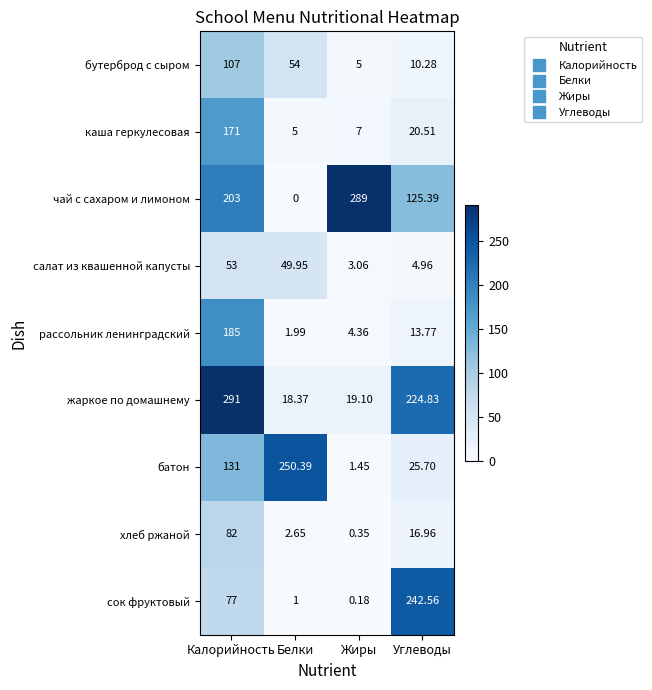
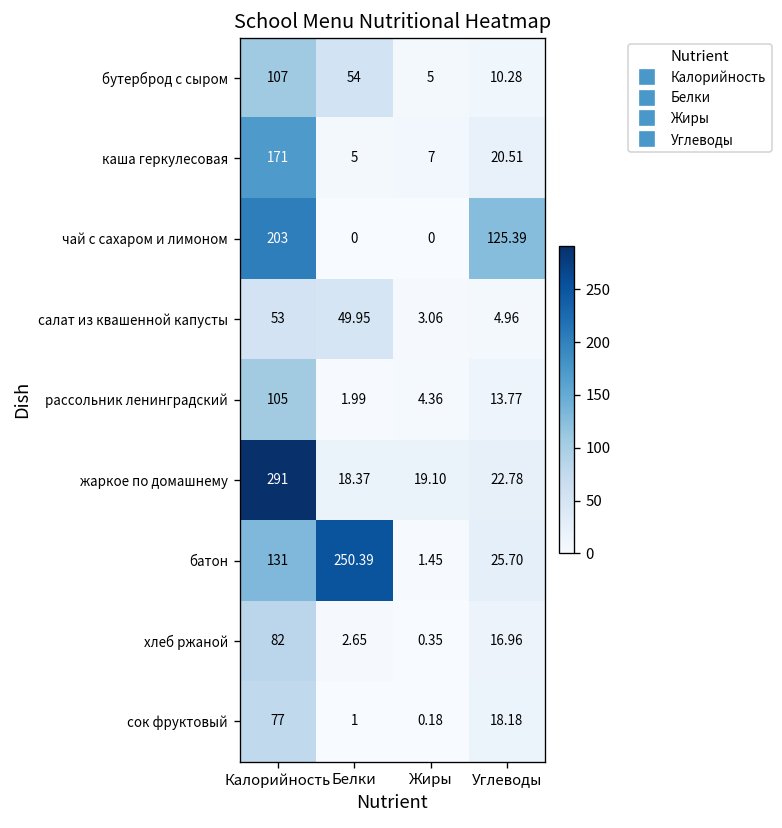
  {
    "бутерброд с сыром": {
      "Калорийность": 107,
      "Белки": 54,
      "Жиры": 5,
      "Углеводы": 10.28
    },
    "каша геркулесовая": {
      "Калорийность": 171,
      "Белки": 5,
      "Жиры": 7,
      "Углеводы": 20.51
    },
    "чай с сахаром и лимоном": {
      "Калорийность": 203,
      "Белки": 0,
-     "Жиры": 289,
+     "Жиры": 0,
      "Углеводы": 125.39
    },
    "салат из квашенной капусты": {
      "Калорийность": 53,
      "Белки": 49.95,
      "Жиры": 3.06,
      "Углеводы": 4.96
    },
    "рассольник ленинградский": {
-     "Калорийность": 185,
+     "Калорийность": 105,
      "Белки": 1.99,
      "Жиры": 4.36,
      "Углеводы": 13.77
    },
    "жаркое по домашнему": {
      "Калорийность": 291,
      "Белки": 18.37,
      "Жиры": 19.10,
-     "Углеводы": 224.83
+     "Углеводы": 22.78
    },
    "батон": {
      "Калорийность": 131,
      "Белки": 250.39,
      "Жиры": 1.45,
      "Углеводы": 25.70
    },
    "хлеб ржаной": {
      "Калорийность": 82,
      "Белки": 2.65,
      "Жиры": 0.35,
      "Углеводы": 16.96
    },
    "сок фруктовый": {
      "Калорийность": 77,
      "Белки": 1,
      "Жиры": 0.18,
-     "Углеводы": 242.56
+     "Углеводы": 18.18
    }
  }
